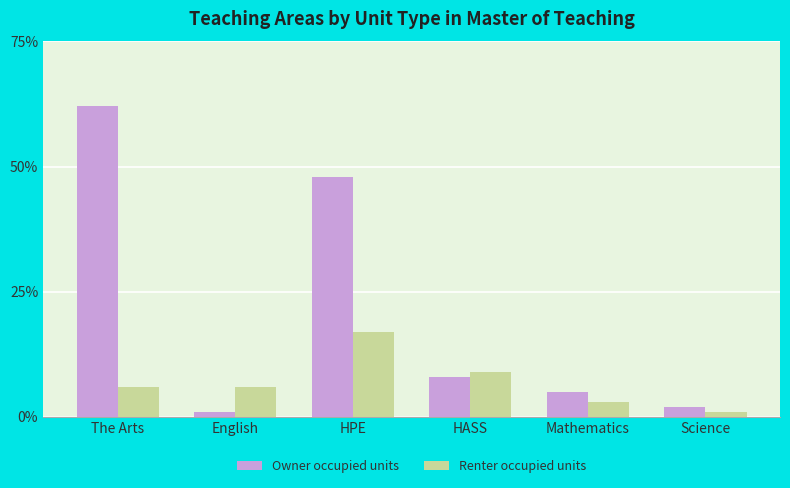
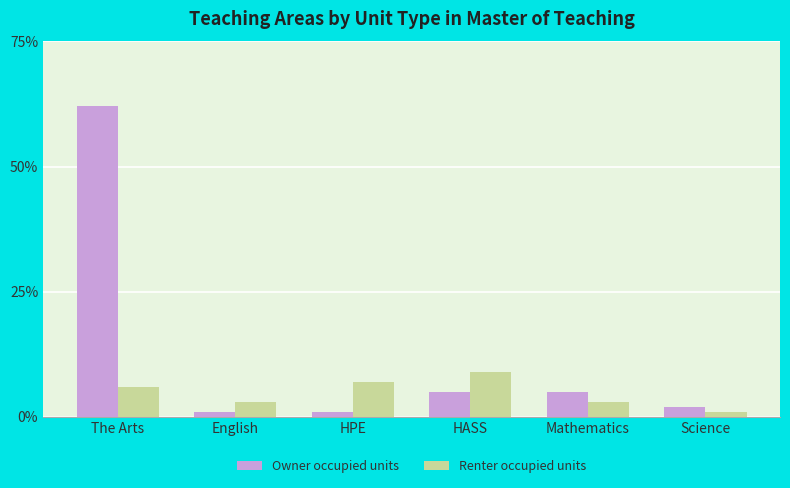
  {
    "Owner occupied units": {
      "The Arts": "62%",
      "English": "1%",
-     "HPE": "48%",
-     "HASS": "8%",
+     "HPE": "1%",
+     "HASS": "5%",
      "Mathematics": "5%",
      "Science": "2%"
    },
    "Renter occupied units": {
      "The Arts": "6%",
-     "English": "6%",
-     "HPE": "17%",
+     "English": "3%",
+     "HPE": "7%",
      "HASS": "9%",
      "Mathematics": "3%",
      "Science": "1%"
    }
  }
